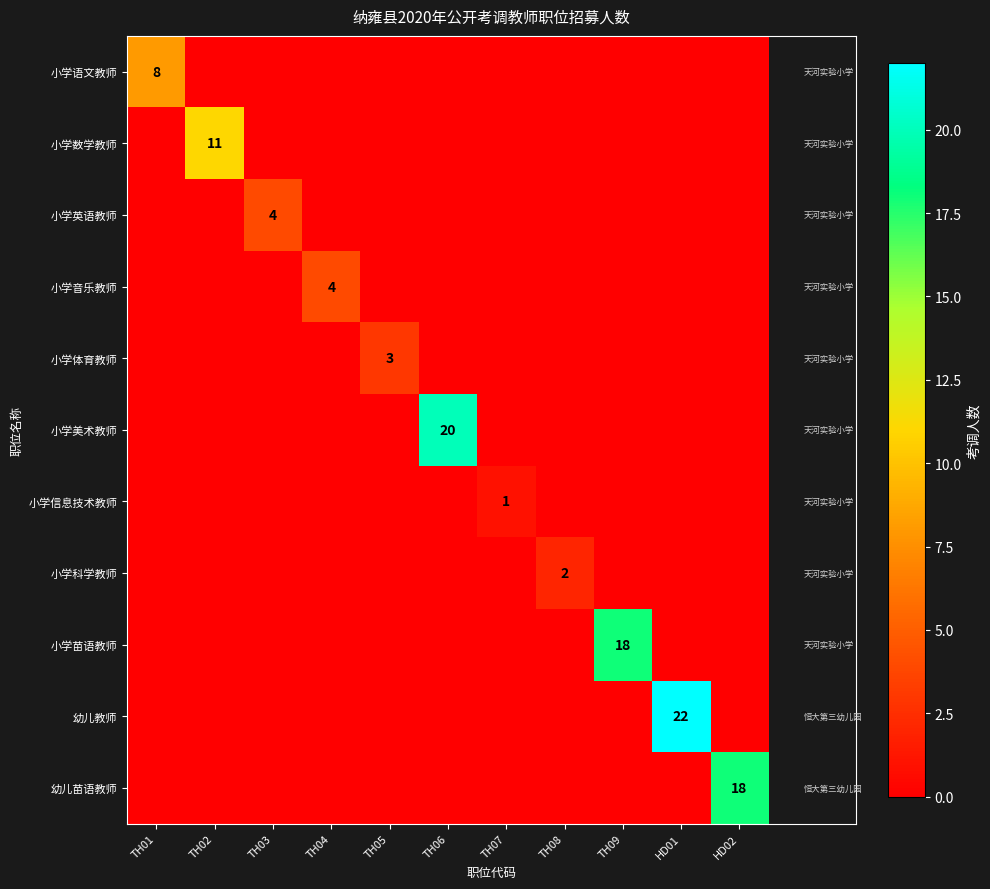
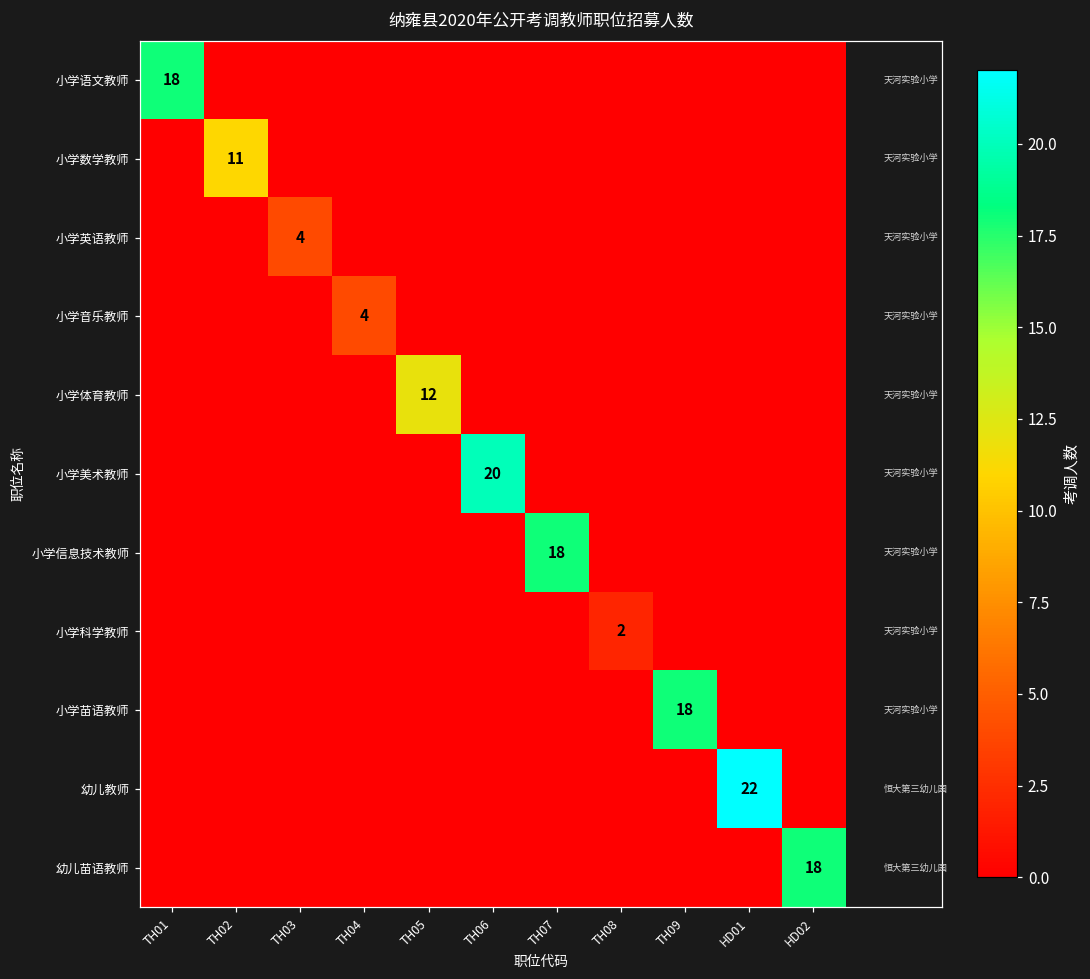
  {
    "小学语文教师": {
-     "TH01": 8
+     "TH01": 18
    },
    "小学数学教师": {
      "TH02": 11
    },
    "小学英语教师": {
      "TH03": 4
    },
    "小学音乐教师": {
      "TH04": 4
    },
    "小学体育教师": {
-     "TH05": 3
+     "TH05": 12
    },
    "小学美术教师": {
      "TH06": 20
    },
    "小学信息技术教师": {
-     "TH07": 1
+     "TH07": 18
    },
    "小学科学教师": {
      "TH08": 2
    },
    "小学苗语教师": {
      "TH09": 18
    },
    "幼儿教师": {
      "HD01": 22
    },
    "幼儿苗语教师": {
      "HD02": 18
    }
  }
